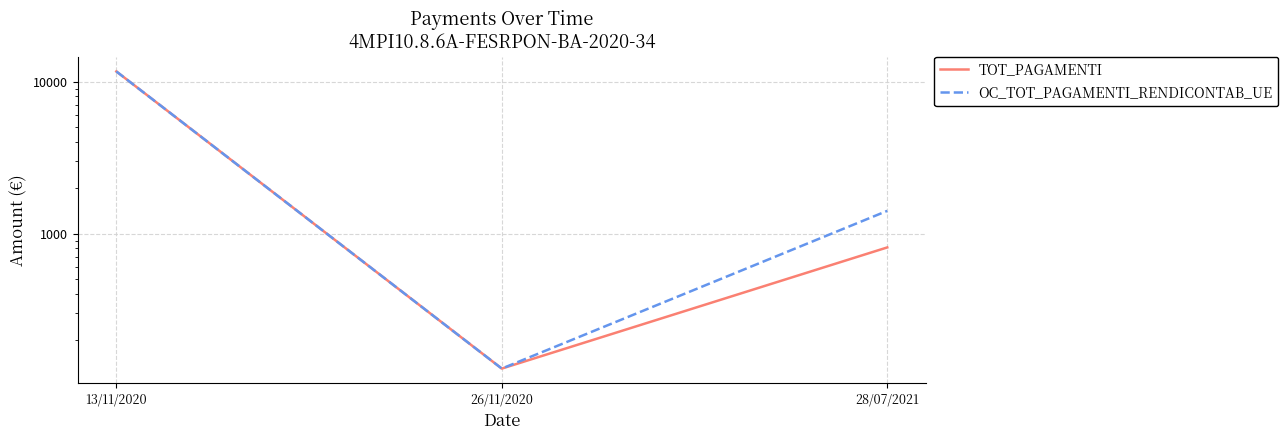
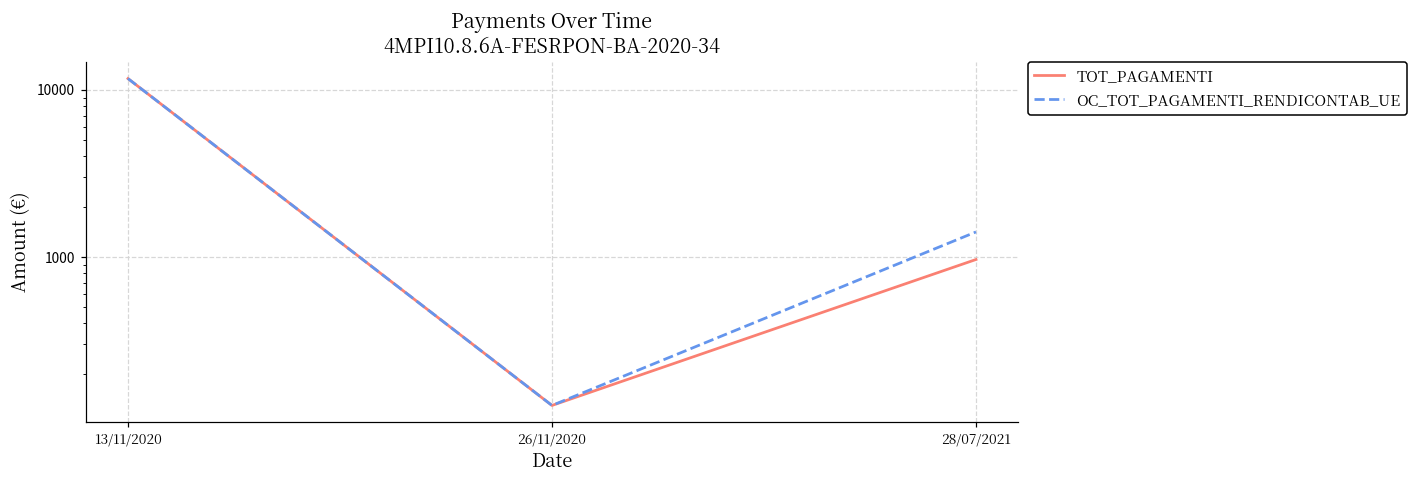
  {
    "TOT_PAGAMENTI": {
-     "28/07/2021": 800
+     "28/07/2021": 1000
    },
    "OC_TOT_PAGAMENTI_RENDICONTAB_UE": {
      "28/07/2021": 1400
    }
  }
